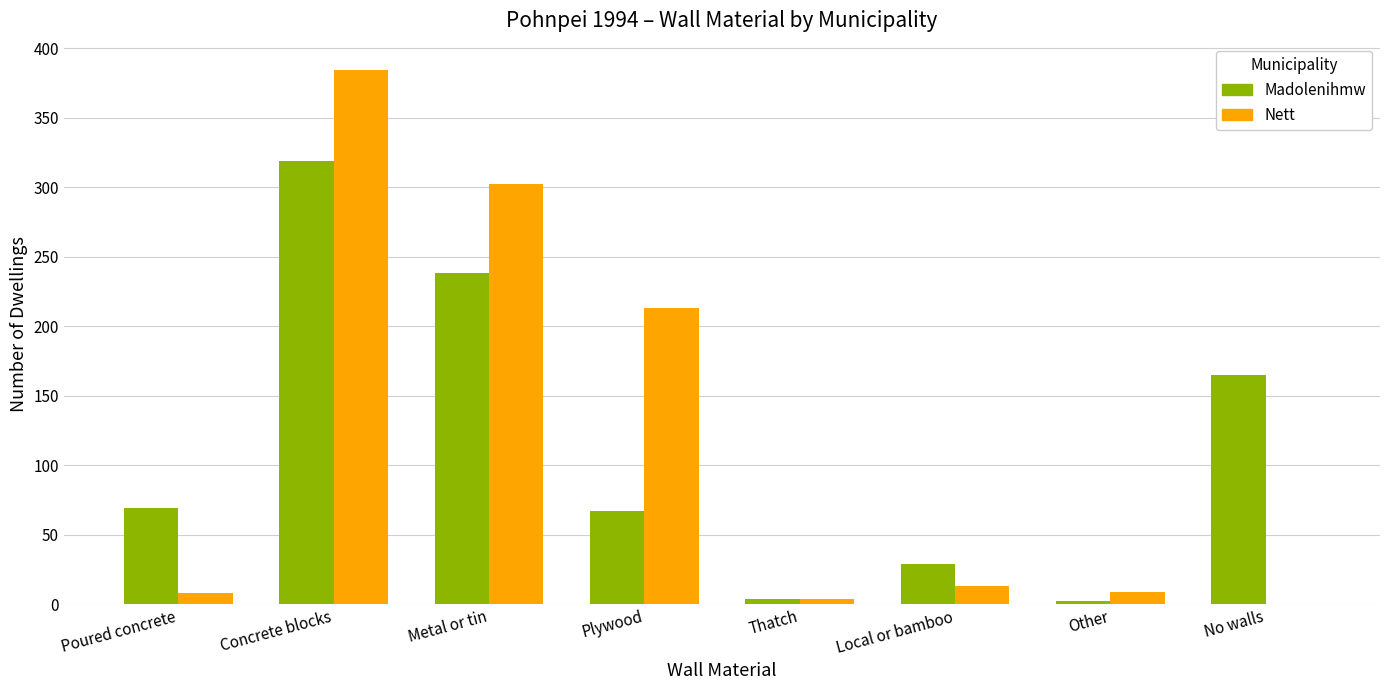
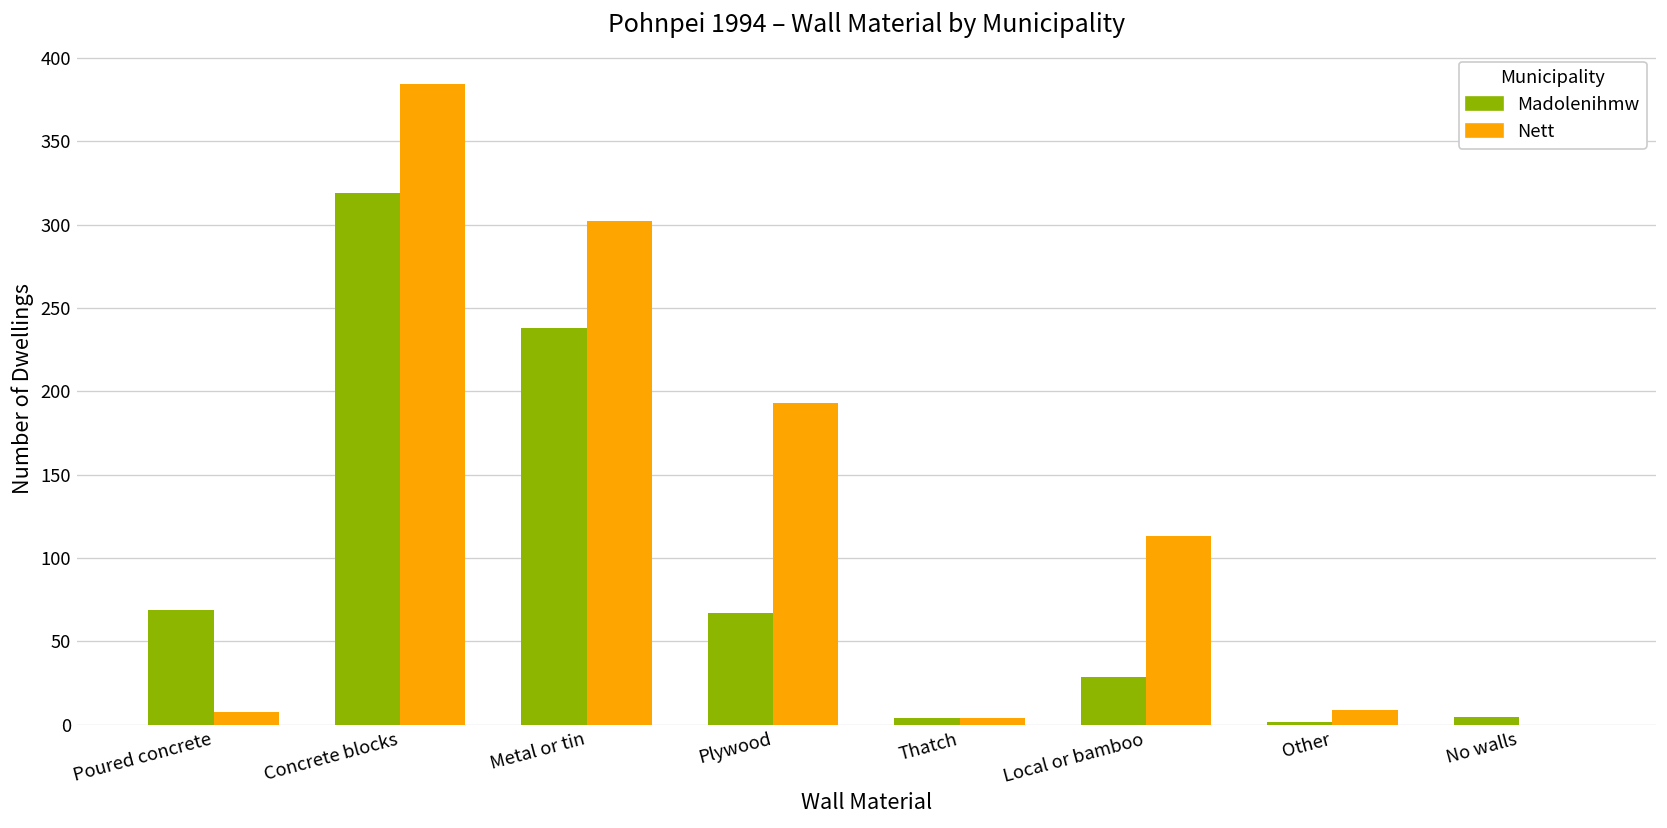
  {
    "Madolenihmw": {
      "Poured concrete": 69,
      "Concrete blocks": 319,
      "Metal or tin": 238,
      "Plywood": 67,
      "Thatch": 4,
      "Local or bamboo": 29,
      "Other": 2,
-     "No walls": 165
+     "No walls": 5
    },
    "Nett": {
      "Poured concrete": 8,
      "Concrete blocks": 384,
      "Metal or tin": 302,
-     "Plywood": 213,
+     "Plywood": 193,
      "Thatch": 4,
-     "Local or bamboo": 13,
+     "Local or bamboo": 113,
      "Other": 9,
      "No walls": 0
    }
  }
